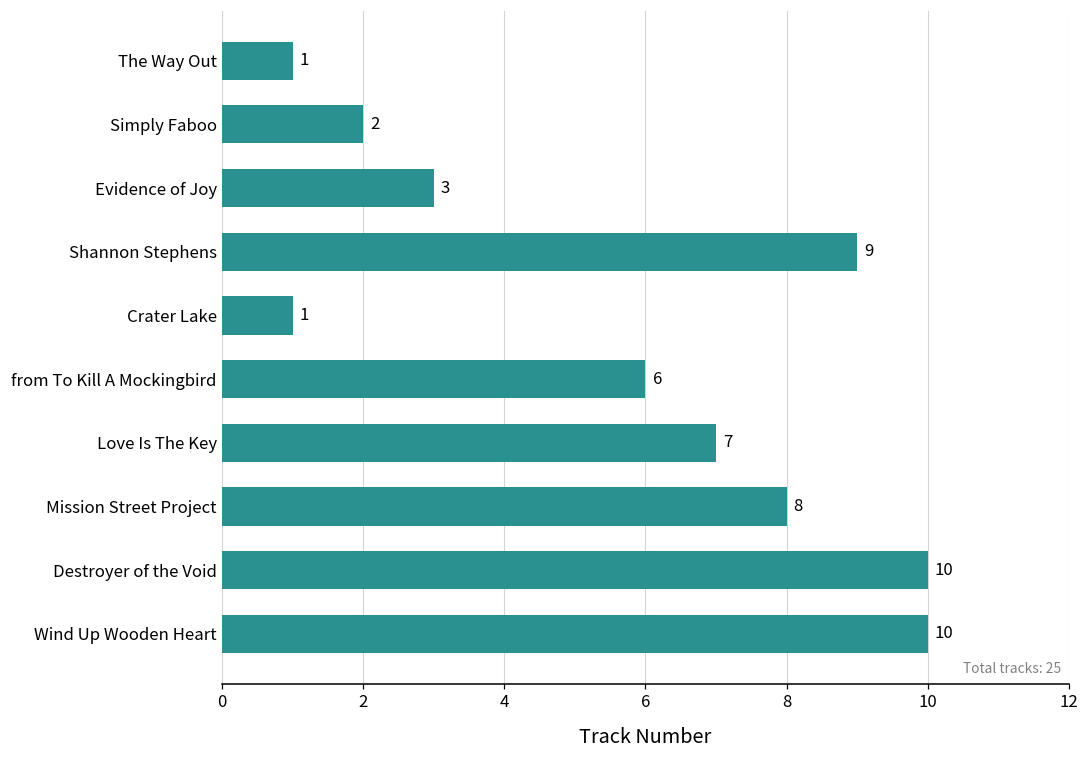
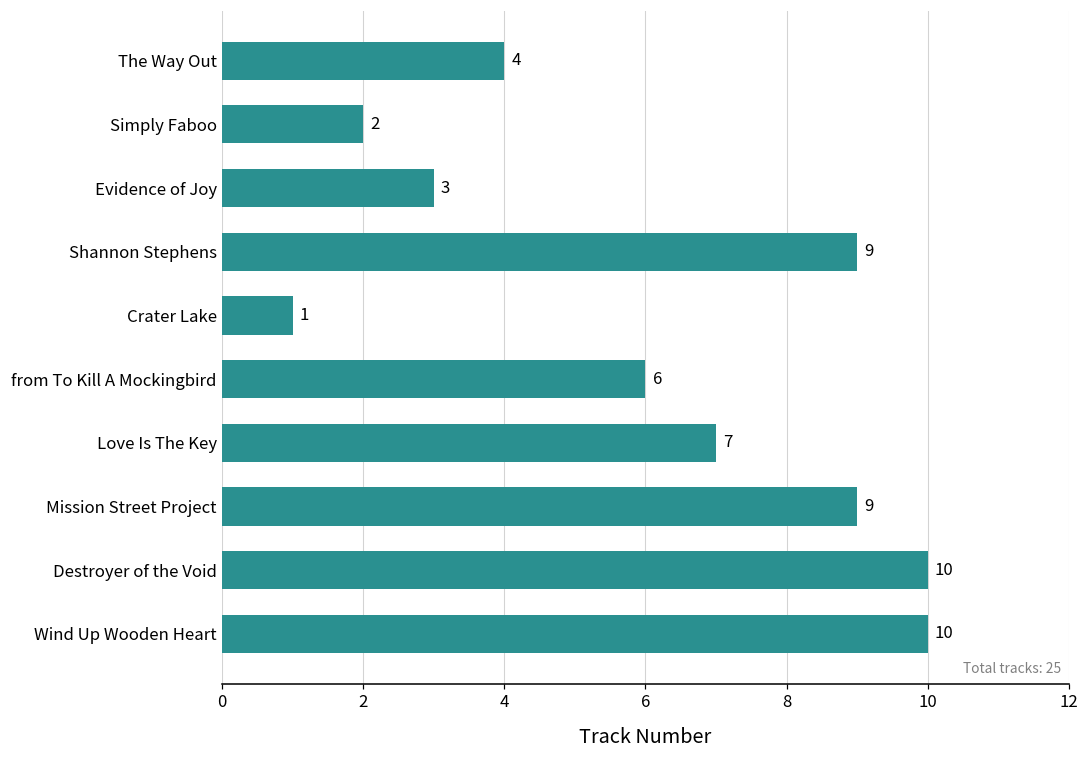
  {
-   "The Way Out": 1,
+   "The Way Out": 4,
    "Simply Faboo": 2,
    "Evidence of Joy": 3,
    "Shannon Stephens": 9,
    "Crater Lake": 1,
    "from To Kill A Mockingbird": 6,
    "Love Is The Key": 7,
-   "Mission Street Project": 8,
+   "Mission Street Project": 9,
    "Destroyer of the Void": 10,
    "Wind Up Wooden Heart": 10
  }
